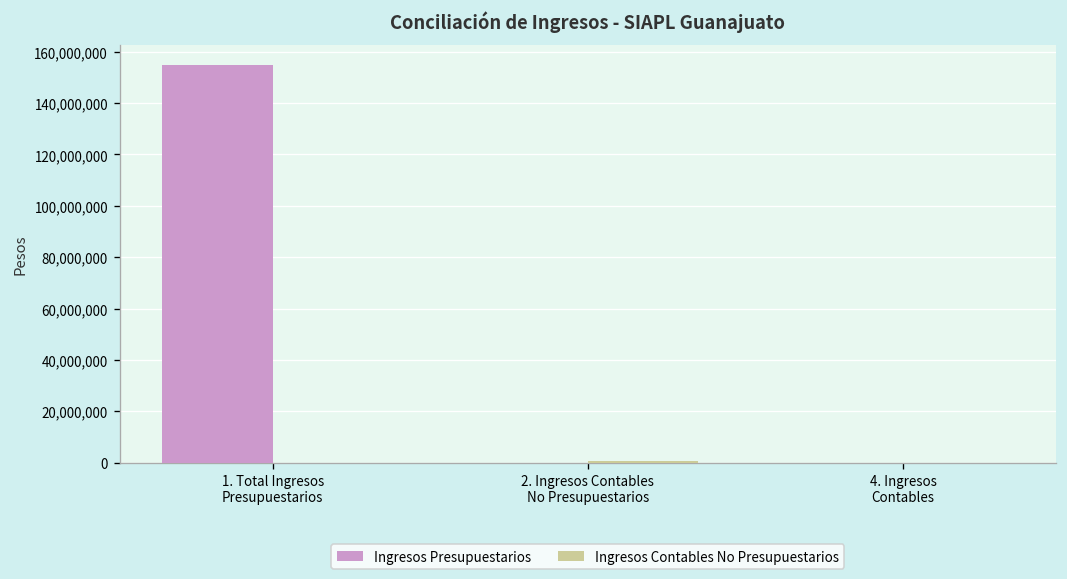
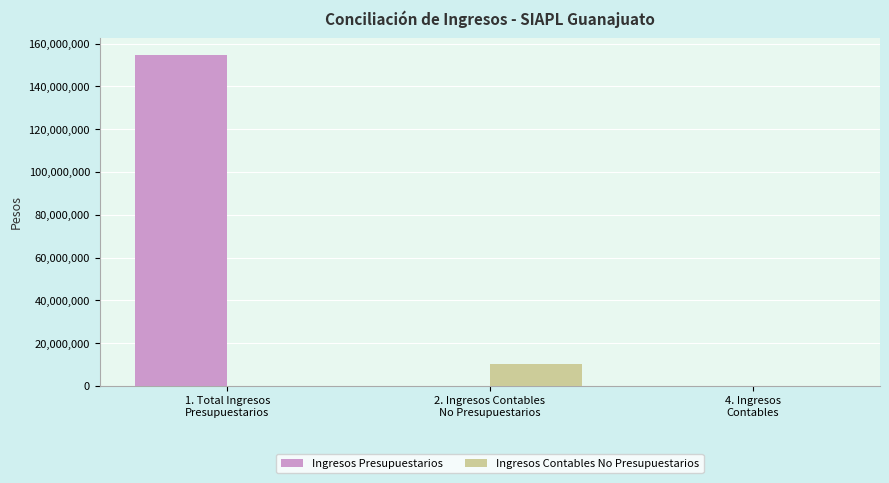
  {
    "Ingresos Presupuestarios": {
      "1. Total Ingresos Presupuestarios": "155,000,000",
      "2. Ingresos Contables No Presupuestarios": "0",
      "4. Ingresos Contables": "0"
    },
    "Ingresos Contables No Presupuestarios": {
      "1. Total Ingresos Presupuestarios": "0",
-     "2. Ingresos Contables No Presupuestarios": "1,000,000",
+     "2. Ingresos Contables No Presupuestarios": "10,000,000",
      "4. Ingresos Contables": "0"
    }
  }
